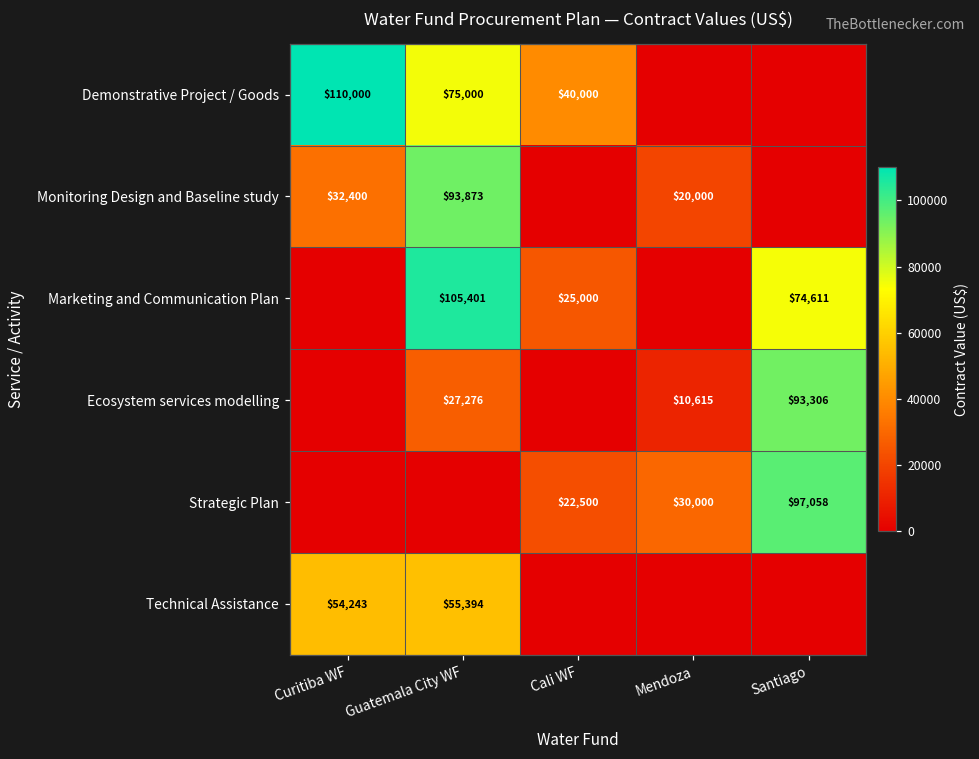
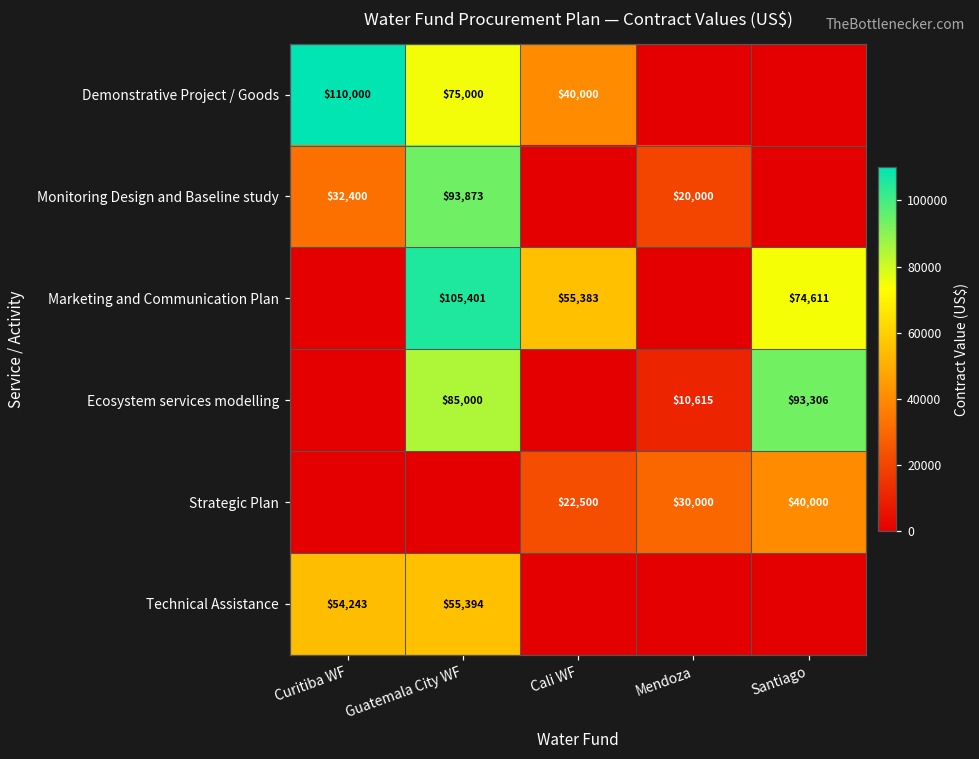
  {
    "Demonstrative Project / Goods": {
      "Curitiba WF": "$110,000",
      "Guatemala City WF": "$75,000",
      "Cali WF": "$40,000"
    },
    "Monitoring Design and Baseline study": {
      "Curitiba WF": "$32,400",
      "Guatemala City WF": "$93,873",
      "Mendoza": "$20,000"
    },
    "Marketing and Communication Plan": {
      "Guatemala City WF": "$105,401",
-     "Cali WF": "$25,000",
+     "Cali WF": "$55,383",
      "Santiago": "$74,611"
    },
    "Ecosystem services modelling": {
-     "Guatemala City WF": "$27,276",
+     "Guatemala City WF": "$85,000",
      "Mendoza": "$10,615",
      "Santiago": "$93,306"
    },
    "Strategic Plan": {
      "Cali WF": "$22,500",
      "Mendoza": "$30,000",
-     "Santiago": "$97,058"
+     "Santiago": "$40,000"
    },
    "Technical Assistance": {
      "Curitiba WF": "$54,243",
      "Guatemala City WF": "$55,394"
    }
  }
